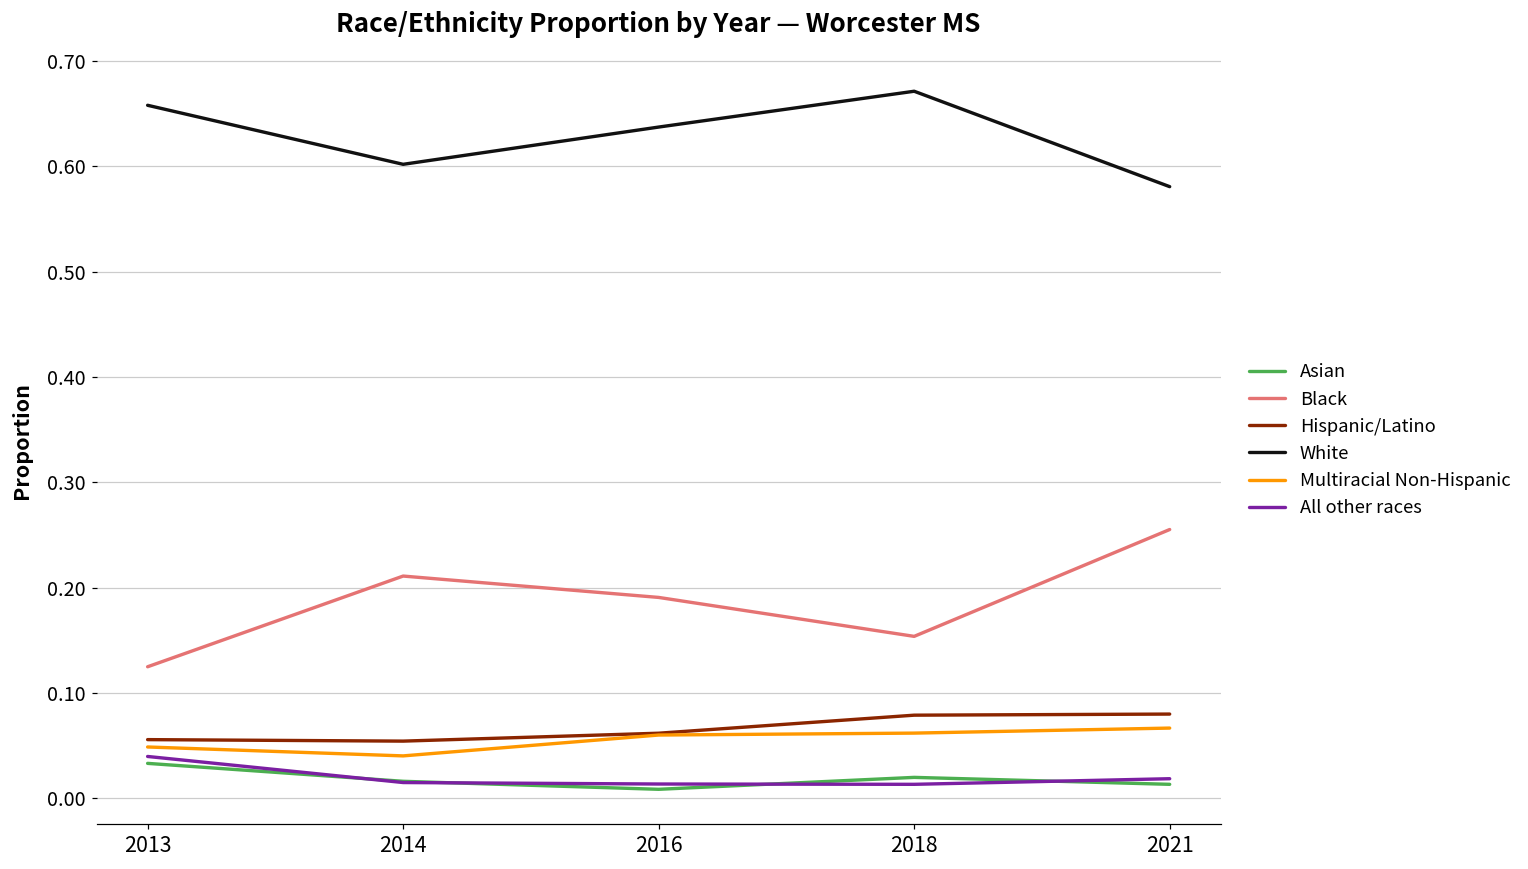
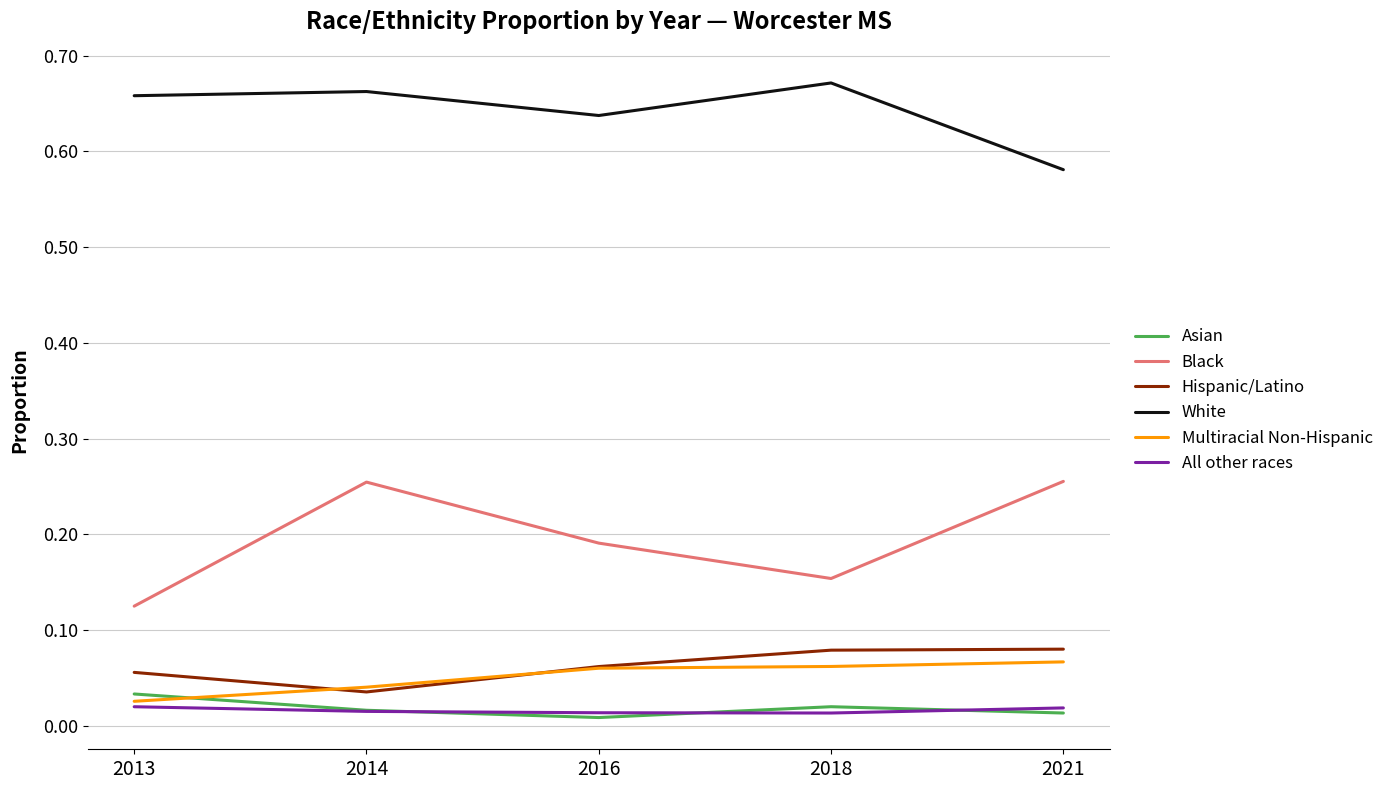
  {
    "Asian": {
      "2013": 0.03,
      "2016": 0.01,
      "2018": 0.02,
      "2021": 0.01
    },
    "Black": {
      "2013": 0.13,
-     "2014": 0.21,
+     "2014": 0.25,
      "2016": 0.19,
      "2018": 0.15,
      "2021": 0.26
    },
    "Hispanic/Latino": {
      "2013": 0.06,
-     "2014": 0.05,
+     "2014": 0.04,
      "2018": 0.08,
      "2021": 0.08
    },
    "White": {
      "2013": 0.66,
-     "2014": 0.60,
+     "2014": 0.66,
      "2016": 0.64,
      "2018": 0.67,
      "2021": 0.58
    },
    "Multiracial Non-Hispanic": {
-     "2013": 0.05,
+     "2013": 0.03,
      "2014": 0.04,
      "2018": 0.06,
      "2021": 0.07
    },
    "All other races": {
-     "2013": 0.04,
+     "2013": 0.02,
      "2016": 0.01,
      "2018": 0.01,
      "2021": 0.02
    }
  }
